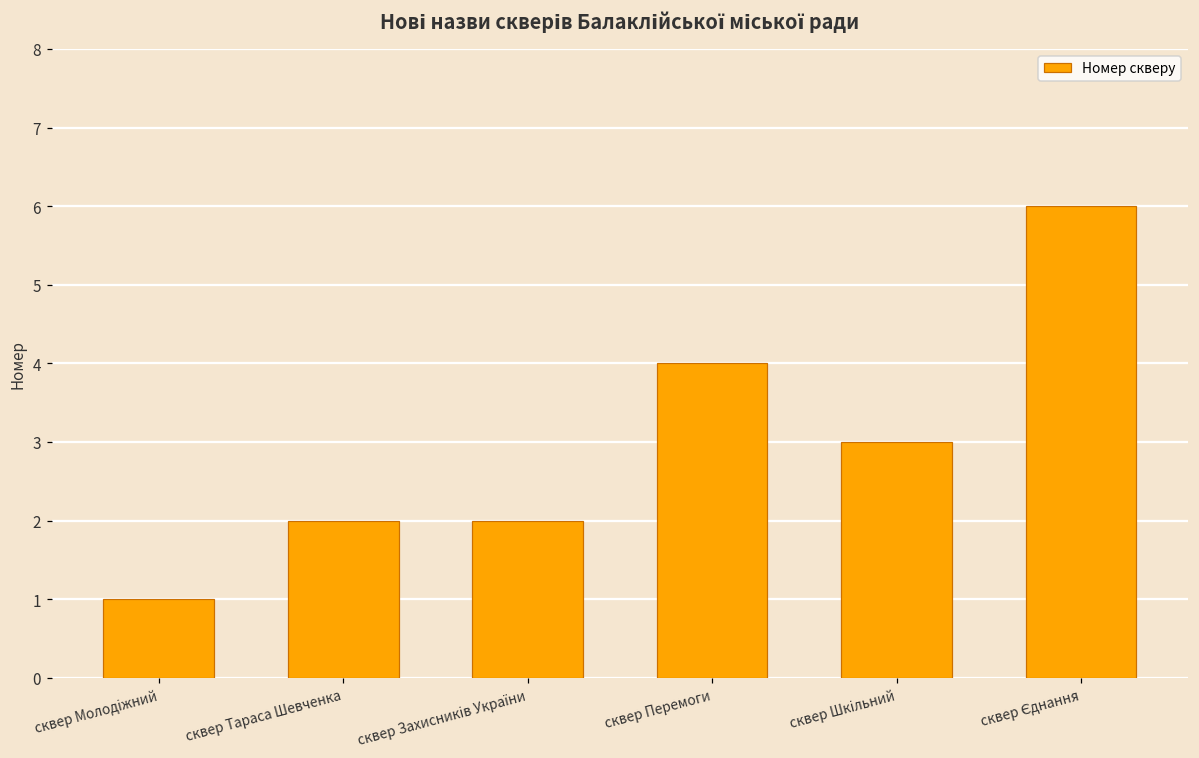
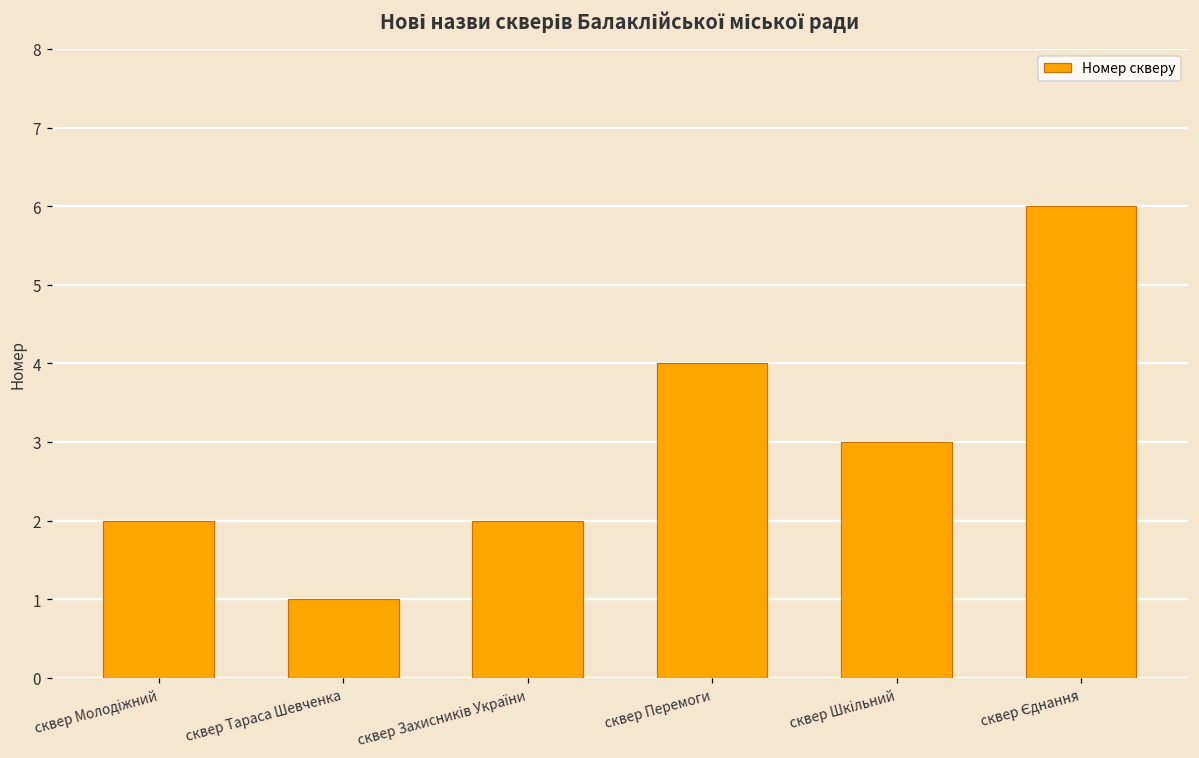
  {
-   "сквер Молодіжний": 1,
-   "сквер Тараса Шевченка": 2,
+   "сквер Молодіжний": 2,
+   "сквер Тараса Шевченка": 1,
    "сквер Захисників України": 2,
    "сквер Перемоги": 4,
    "сквер Шкільний": 3,
    "сквер Єднання": 6
  }
